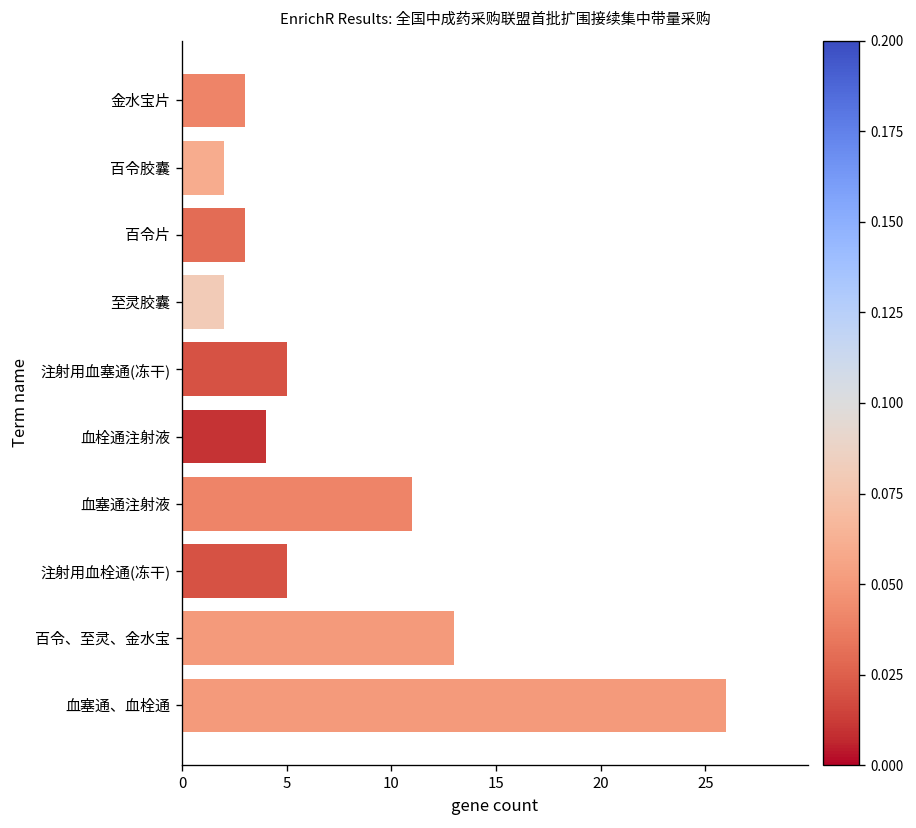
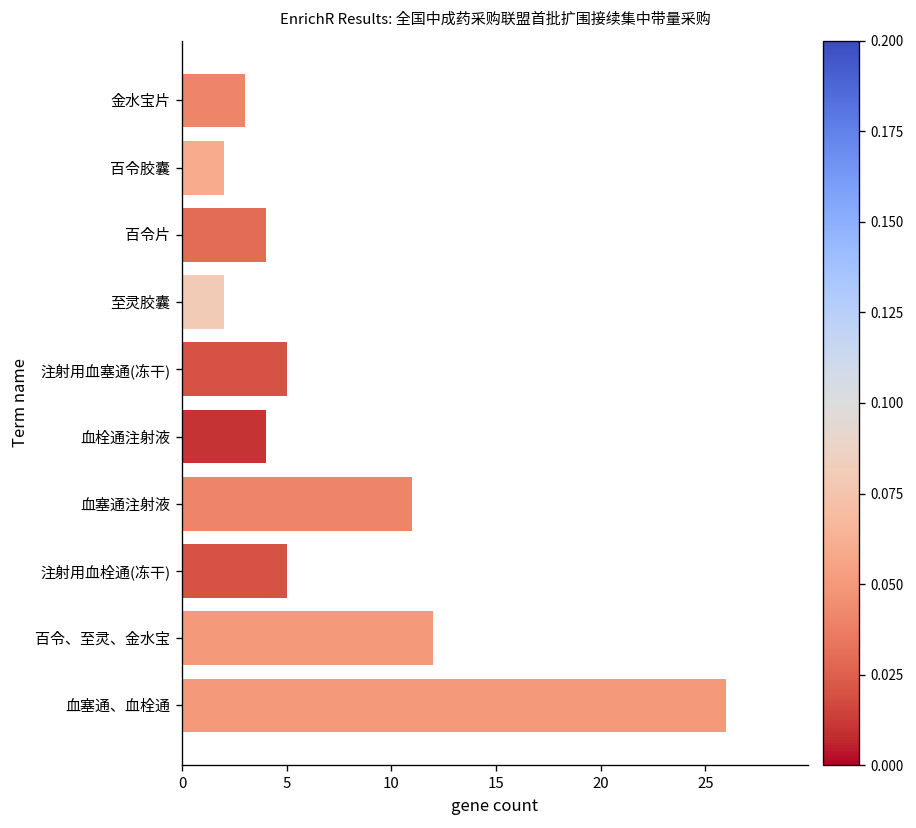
  {
    "金水宝片": 3,
    "百令胶囊": 2,
-   "百令片": 3,
+   "百令片": 4,
    "至灵胶囊": 2,
    "注射用血塞通(冻干)": 5,
    "血栓通注射液": 4,
    "血塞通注射液": 11,
    "注射用血栓通(冻干)": 5,
-   "百令、至灵、金水宝": 13,
+   "百令、至灵、金水宝": 12,
    "血塞通、血栓通": 26
  }
